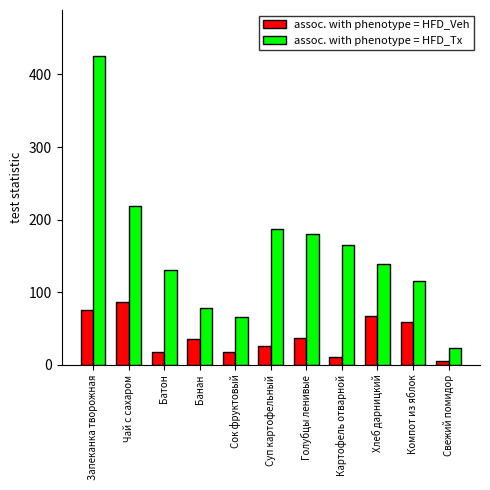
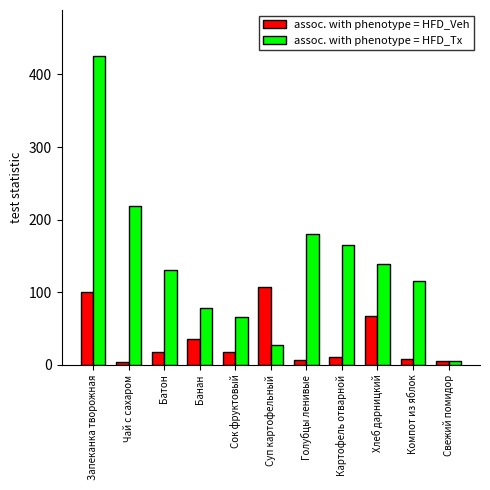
  {
    "assoc. with phenotype = HFD_Veh": {
-     "Запеканка творожная": 80,
-     "Чай с сахаром": 90,
+     "Запеканка творожная": 100,
+     "Чай с сахаром": 0,
      "Батон": 20,
      "Банан": 40,
      "Сок фруктовый": 20,
-     "Суп картофельный": 30,
-     "Голубцы ленивые": 40,
+     "Суп картофельный": 110,
+     "Голубцы ленивые": 10,
      "Картофель отварной": 10,
      "Хлеб дарницкий": 70,
-     "Компот из яблок": 60,
+     "Компот из яблок": 10,
      "Свежий помидор": 10
    },
    "assoc. with phenotype = HFD_Tx": {
      "Запеканка творожная": 430,
      "Чай с сахаром": 220,
      "Батон": 130,
      "Банан": 80,
      "Сок фруктовый": 70,
-     "Суп картофельный": 190,
+     "Суп картофельный": 30,
      "Голубцы ленивые": 180,
      "Картофель отварной": 170,
      "Хлеб дарницкий": 140,
      "Компот из яблок": 120,
-     "Свежий помидор": 20
+     "Свежий помидор": 10
    }
  }
